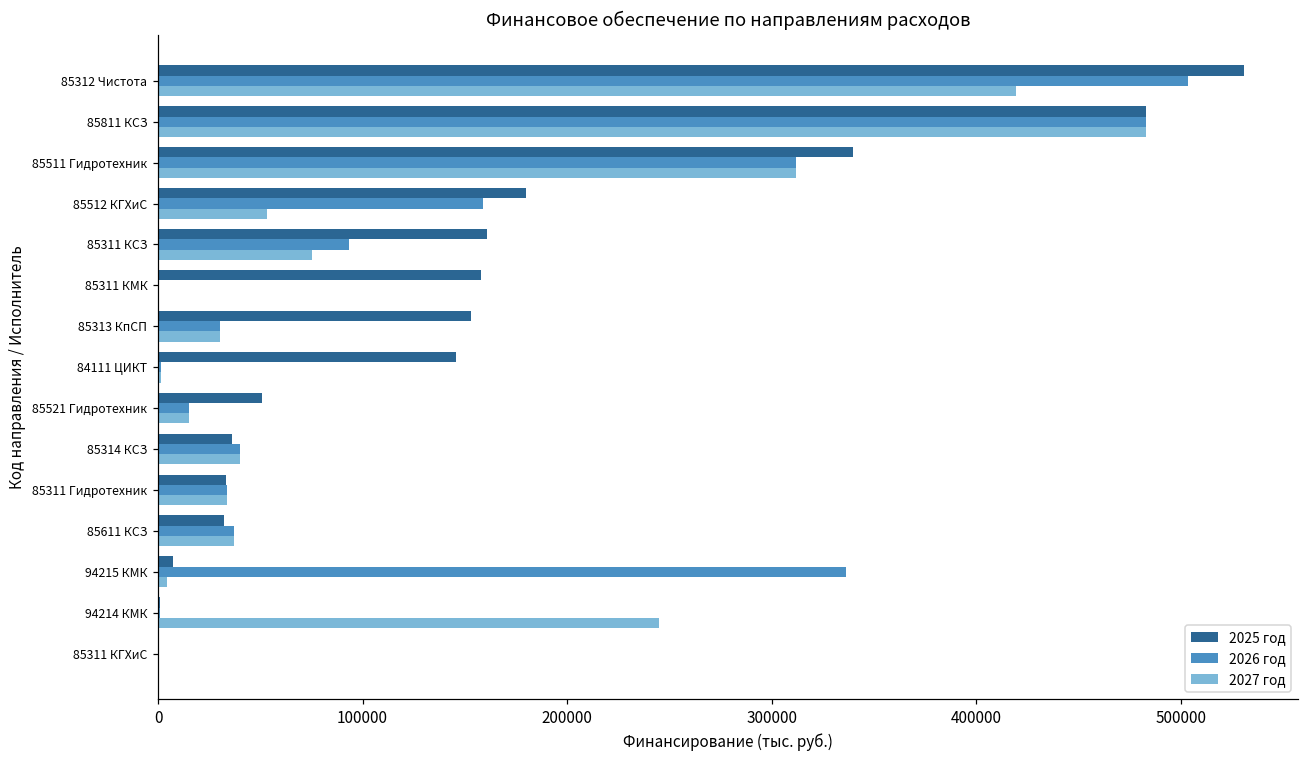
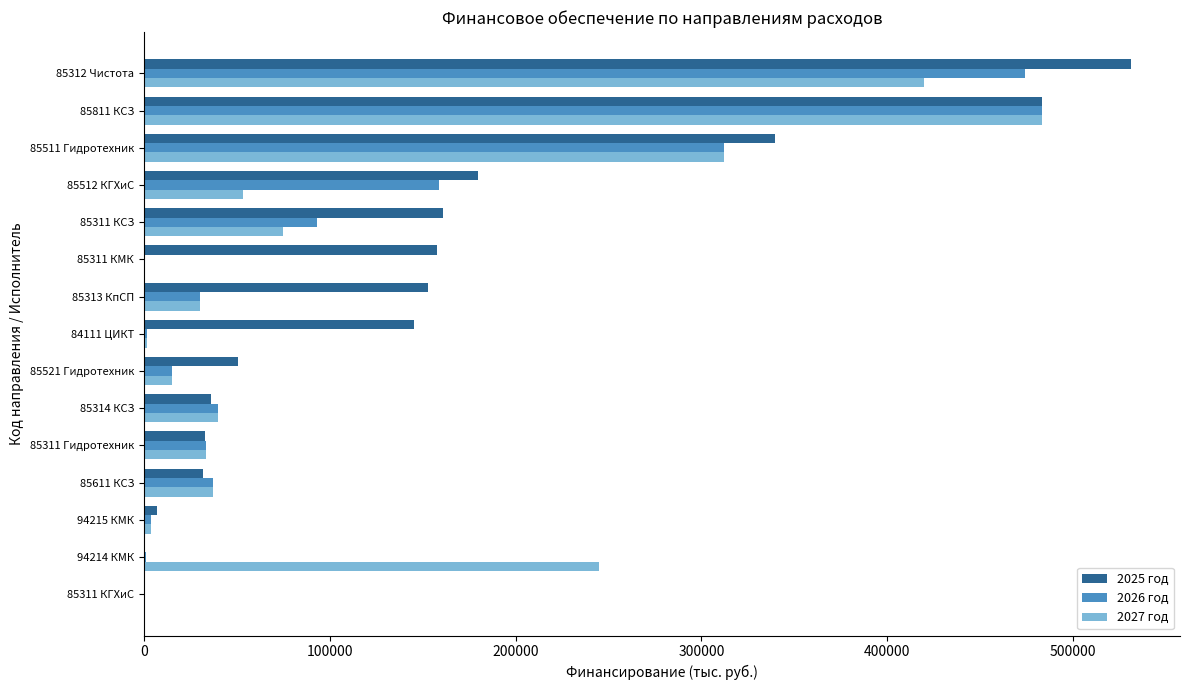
  {
    "2025 год": {
      "85312 Чистота": 531000,
      "85811 КСЗ": 483000,
      "85511 Гидротехник": 340000,
      "85512 КГХиС": 180000,
      "85311 КСЗ": 161000,
      "85311 КМК": 158000,
      "85313 КпСП": 153000,
      "84111 ЦИКТ": 146000,
      "85521 Гидротехник": 51000,
      "85314 КСЗ": 36000,
      "85311 Гидротехник": 33000,
      "85611 КСЗ": 32000,
      "94215 КМК": 7000
    },
    "2026 год": {
-     "85312 Чистота": 503000,
+     "85312 Чистота": 474000,
      "85811 КСЗ": 483000,
      "85511 Гидротехник": 312000,
      "85512 КГХиС": 159000,
      "85311 КСЗ": 93000,
      "85311 КМК": 0,
      "85313 КпСП": 30000,
      "84111 ЦИКТ": 2000,
      "85521 Гидротехник": 15000,
      "85314 КСЗ": 40000,
      "85311 Гидротехник": 34000,
      "85611 КСЗ": 37000,
-     "94215 КМК": 336000
+     "94215 КМК": 4000
    },
    "2027 год": {
      "85312 Чистота": 420000,
      "85811 КСЗ": 483000,
      "85511 Гидротехник": 312000,
      "85512 КГХиС": 53000,
      "85311 КСЗ": 75000,
      "85311 КМК": 0,
      "85313 КпСП": 30000,
      "84111 ЦИКТ": 2000,
      "85521 Гидротехник": 15000,
      "85314 КСЗ": 40000,
      "85311 Гидротехник": 34000,
      "85611 КСЗ": 37000,
      "94215 КМК": 4000,
      "94214 КМК": 245000
    }
  }
